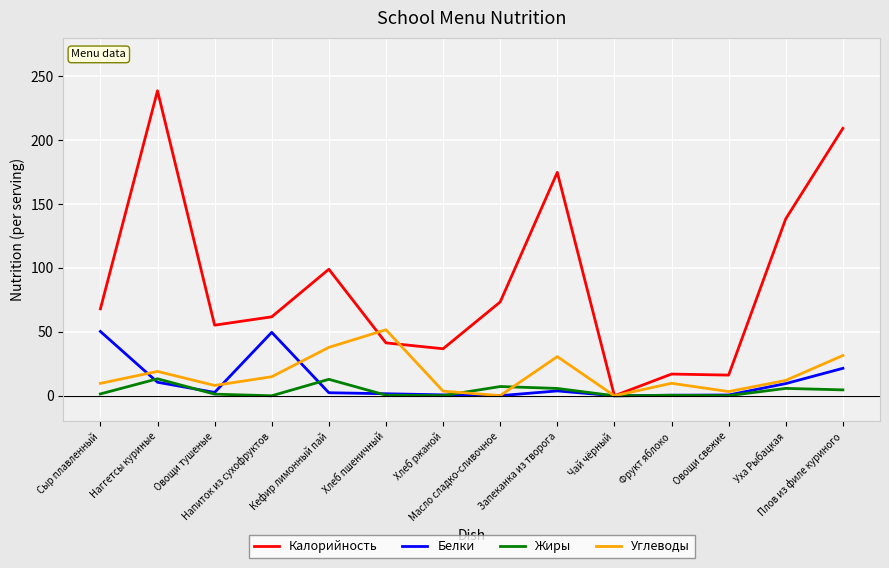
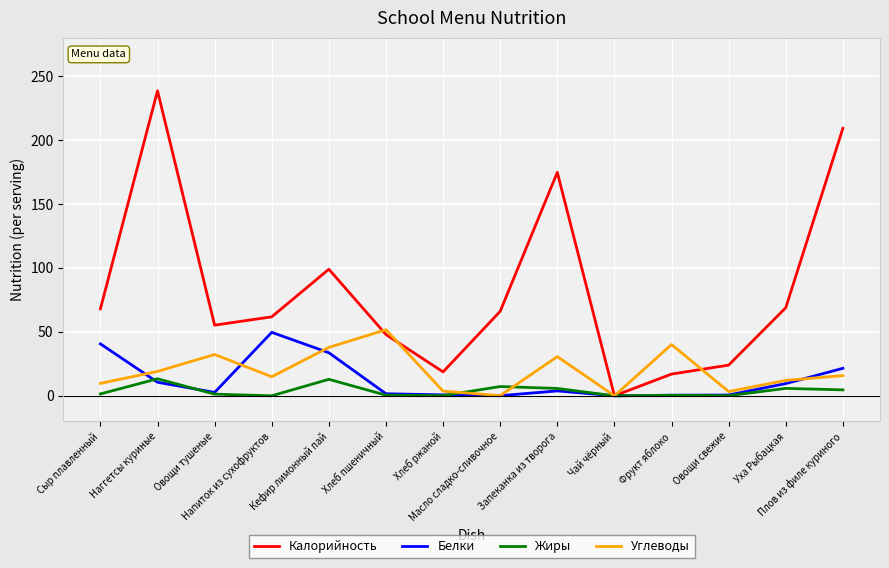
  {
    "Калорийность": {
      "Сыр плавленный": 68,
      "Наггетсы куриные": 239,
      "Овощи тушеные": 55,
      "Напиток из сухофруктов": 62,
      "Кефир лимонный пай": 99,
-     "Хлеб пшеничный": 41,
-     "Хлеб ржаной": 37,
-     "Масло сладко-сливочное": 73,
+     "Хлеб пшеничный": 48,
+     "Хлеб ржаной": 19,
+     "Масло сладко-сливочное": 66,
      "Запеканка из творога": 175,
      "Фрукт яблоко": 17,
-     "Овощи свежие": 16,
-     "Уха Рыбацкая": 138,
+     "Овощи свежие": 24,
+     "Уха Рыбацкая": 69,
      "Плов из филе куриного": 209
    },
    "Белки": {
-     "Сыр плавленный": 50,
+     "Сыр плавленный": 41,
      "Наггетсы куриные": 11,
      "Напиток из сухофруктов": 50,
-     "Кефир лимонный пай": 2,
+     "Кефир лимонный пай": 34,
      "Уха Рыбацкая": 10,
      "Плов из филе куриного": 22
    },
    "Жиры": {
      "Сыр плавленный": 1,
      "Наггетсы куриные": 13,
      "Напиток из сухофруктов": 0,
      "Кефир лимонный пай": 13,
      "Масло сладко-сливочное": 7,
      "Уха Рыбацкая": 6,
      "Плов из филе куриного": 5
    },
    "Углеводы": {
      "Сыр плавленный": 10,
      "Наггетсы куриные": 19,
-     "Овощи тушеные": 8,
+     "Овощи тушеные": 32,
      "Напиток из сухофруктов": 15,
      "Кефир лимонный пай": 38,
      "Хлеб пшеничный": 52,
      "Хлеб ржаной": 4,
      "Запеканка из творога": 31,
-     "Фрукт яблоко": 10,
+     "Фрукт яблоко": 40,
      "Овощи свежие": 3,
      "Уха Рыбацкая": 12,
-     "Плов из филе куриного": 32
+     "Плов из филе куриного": 16
    }
  }
